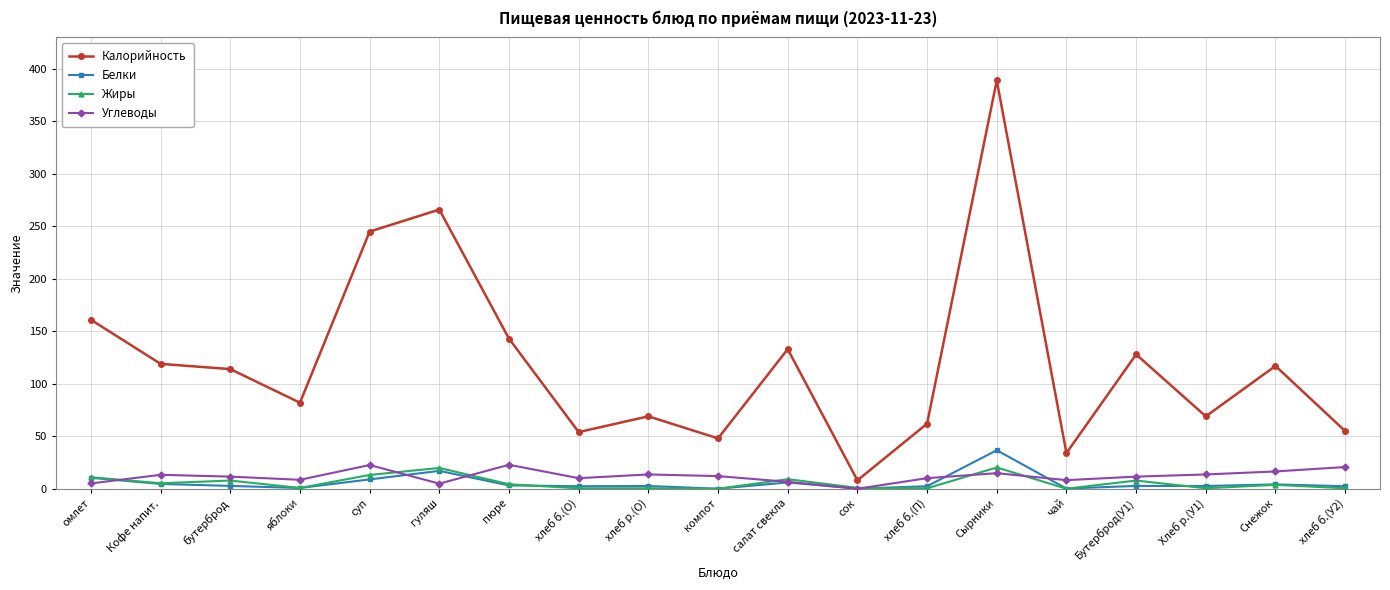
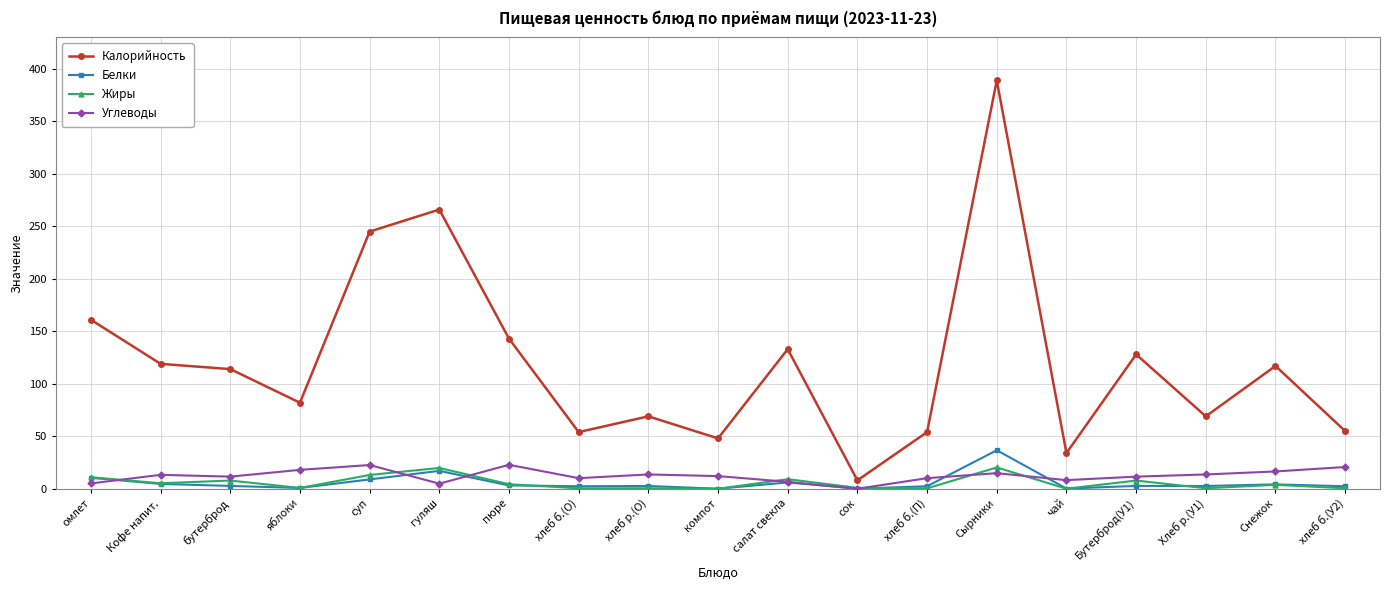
  {
    "Калорийность": {
      "омлет": 161,
      "Кофе напит.": 119,
      "бутерброд": 114,
      "яблоки": 82,
      "суп": 245,
      "гуляш": 266,
      "пюре": 143,
      "хлеб б.(О)": 54,
      "хлеб р.(О)": 69,
      "компот": 48,
      "салат свекла": 133,
      "сок": 8,
-     "хлеб б.(П)": 62,
+     "хлеб б.(П)": 54,
      "Сырники": 389,
      "чай": 34,
      "Бутерброд(У1)": 128,
      "Хлеб р.(У1)": 69,
      "Снежок": 117,
      "хлеб б.(У2)": 55
    },
    "Белки": {
      "бутерброд": 3,
      "суп": 9,
      "гуляш": 17,
      "Сырники": 37,
      "Бутерброд(У1)": 3
    },
    "Жиры": {
      "бутерброд": 8,
      "суп": 13,
      "гуляш": 20,
      "салат свекла": 9,
      "Сырники": 20,
      "Бутерброд(У1)": 8
    },
    "Углеводы": {
      "омлет": 5,
      "Кофе напит.": 13,
      "бутерброд": 12,
-     "яблоки": 9,
+     "яблоки": 18,
      "суп": 23,
      "гуляш": 5,
      "пюре": 23,
      "хлеб б.(О)": 10,
      "хлеб р.(О)": 14,
      "компот": 12,
      "хлеб б.(П)": 10,
      "Сырники": 15,
      "чай": 8,
      "Бутерброд(У1)": 12,
      "Хлеб р.(У1)": 14,
      "Снежок": 17,
      "хлеб б.(У2)": 21
    }
  }
